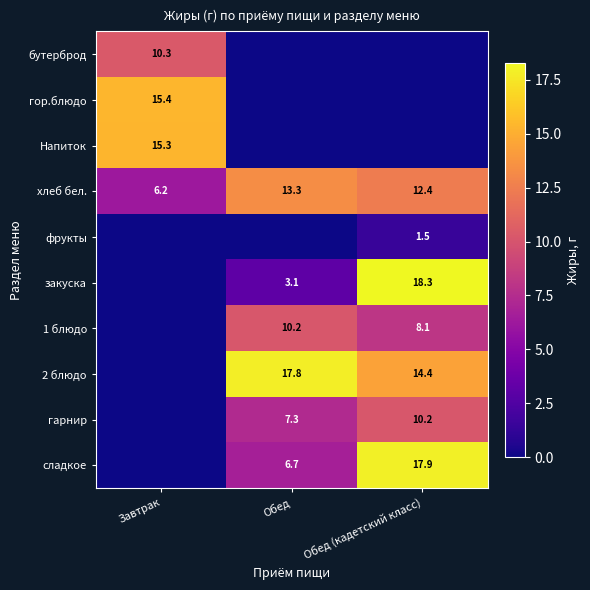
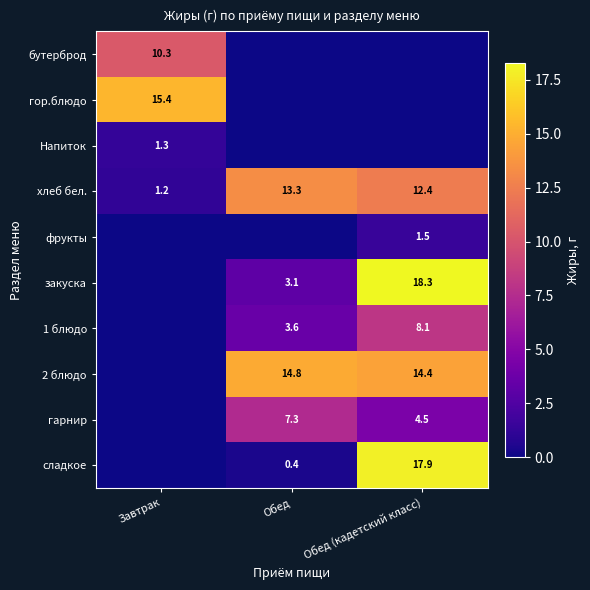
  {
    "бутерброд": {
      "Завтрак": 10.3
    },
    "гор.блюдо": {
      "Завтрак": 15.4
    },
    "Напиток": {
-     "Завтрак": 15.3
+     "Завтрак": 1.3
    },
    "хлеб бел.": {
-     "Завтрак": 6.2,
+     "Завтрак": 1.2,
      "Обед": 13.3,
      "Обед (кадетский класс)": 12.4
    },
    "фрукты": {
      "Обед (кадетский класс)": 1.5
    },
    "закуска": {
      "Обед": 3.1,
      "Обед (кадетский класс)": 18.3
    },
    "1 блюдо": {
-     "Обед": 10.2,
+     "Обед": 3.6,
      "Обед (кадетский класс)": 8.1
    },
    "2 блюдо": {
-     "Обед": 17.8,
+     "Обед": 14.8,
      "Обед (кадетский класс)": 14.4
    },
    "гарнир": {
      "Обед": 7.3,
-     "Обед (кадетский класс)": 10.2
+     "Обед (кадетский класс)": 4.5
    },
    "сладкое": {
-     "Обед": 6.7,
+     "Обед": 0.4,
      "Обед (кадетский класс)": 17.9
    }
  }
